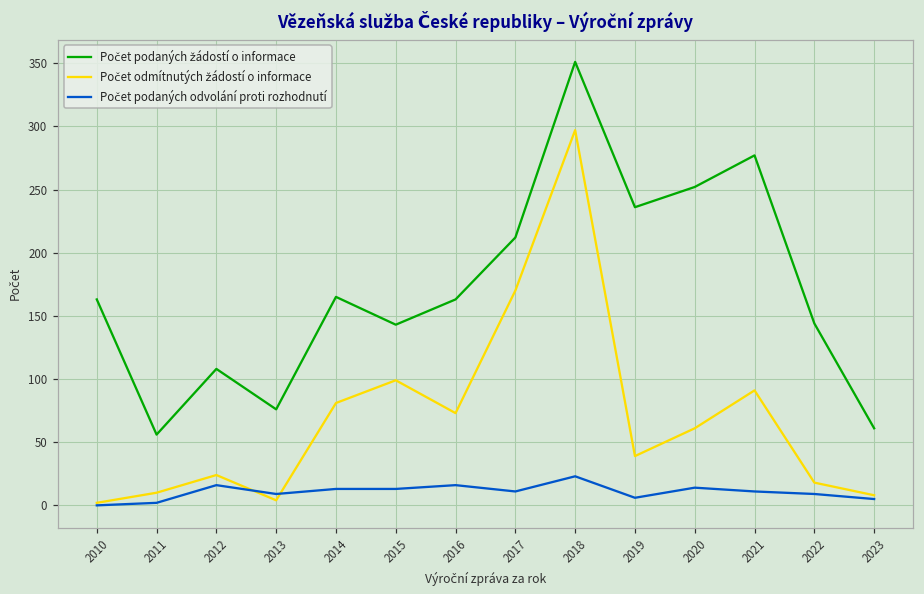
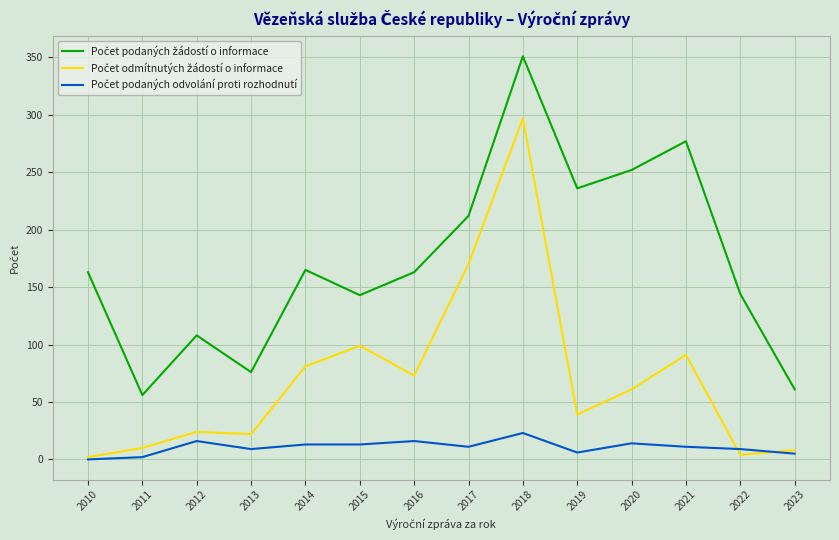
  {
    "Počet podaných žádostí o informace": {
      "2010": 163,
      "2011": 56,
      "2012": 108,
      "2013": 76,
      "2014": 165,
      "2015": 143,
      "2016": 163,
      "2017": 212,
      "2018": 351,
      "2019": 236,
      "2020": 252,
      "2021": 277,
      "2022": 144,
      "2023": 61
    },
    "Počet odmítnutých žádostí o informace": {
      "2011": 10,
      "2012": 24,
-     "2013": 4,
+     "2013": 22,
      "2014": 81,
      "2015": 99,
      "2016": 73,
      "2017": 170,
      "2018": 297,
      "2019": 39,
      "2020": 61,
      "2021": 91,
-     "2022": 18,
+     "2022": 4,
      "2023": 8
    },
    "Počet podaných odvolání proti rozhodnutí": {
      "2011": 2,
      "2012": 16,
      "2013": 9,
      "2014": 13,
      "2015": 13,
      "2016": 16,
      "2017": 11,
      "2018": 23,
      "2019": 6,
      "2020": 14,
      "2021": 11,
      "2022": 9,
      "2023": 5
    }
  }
